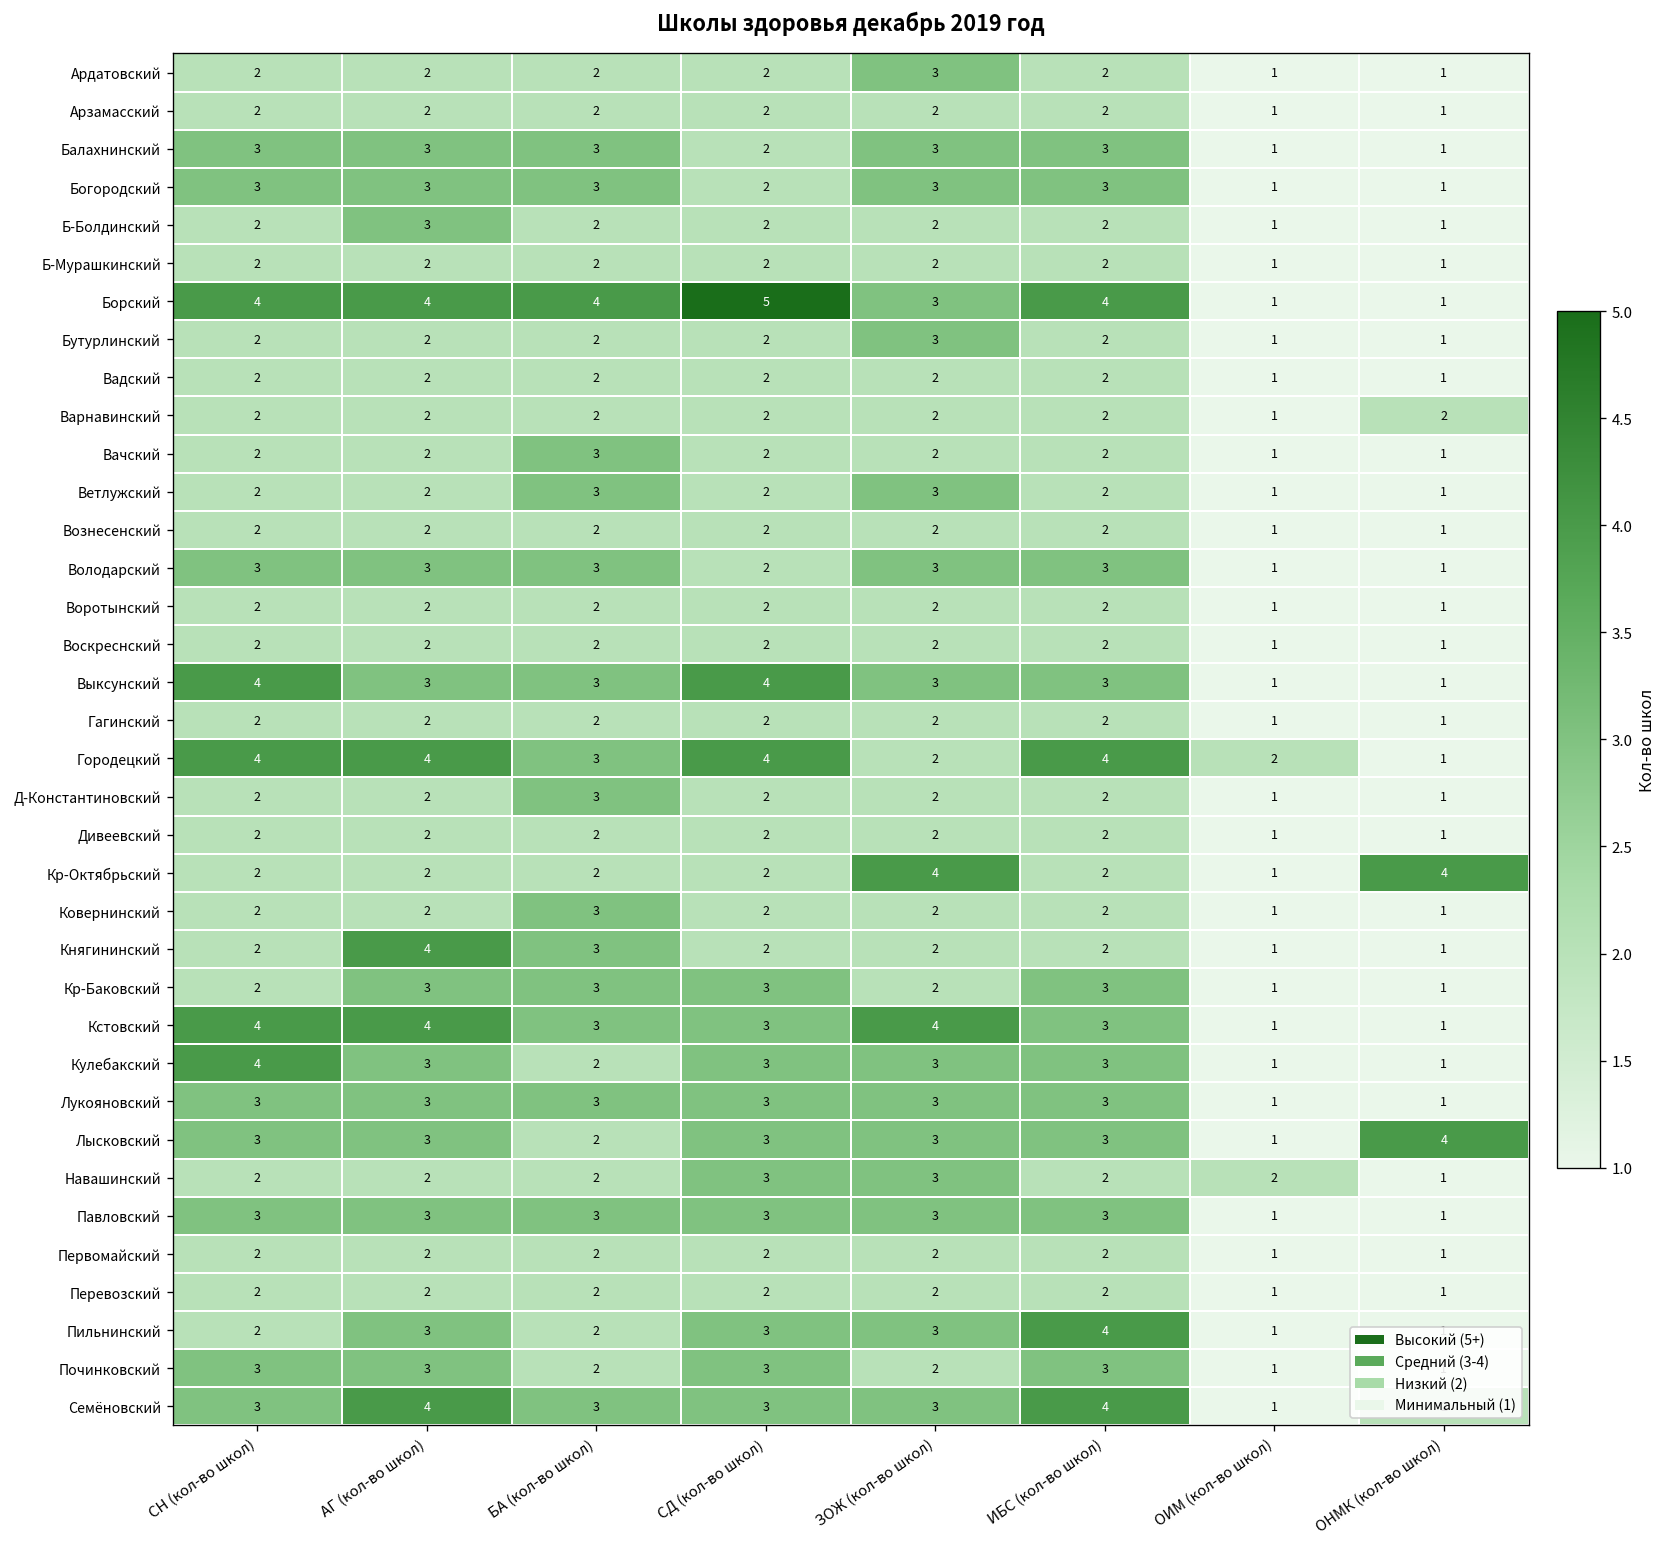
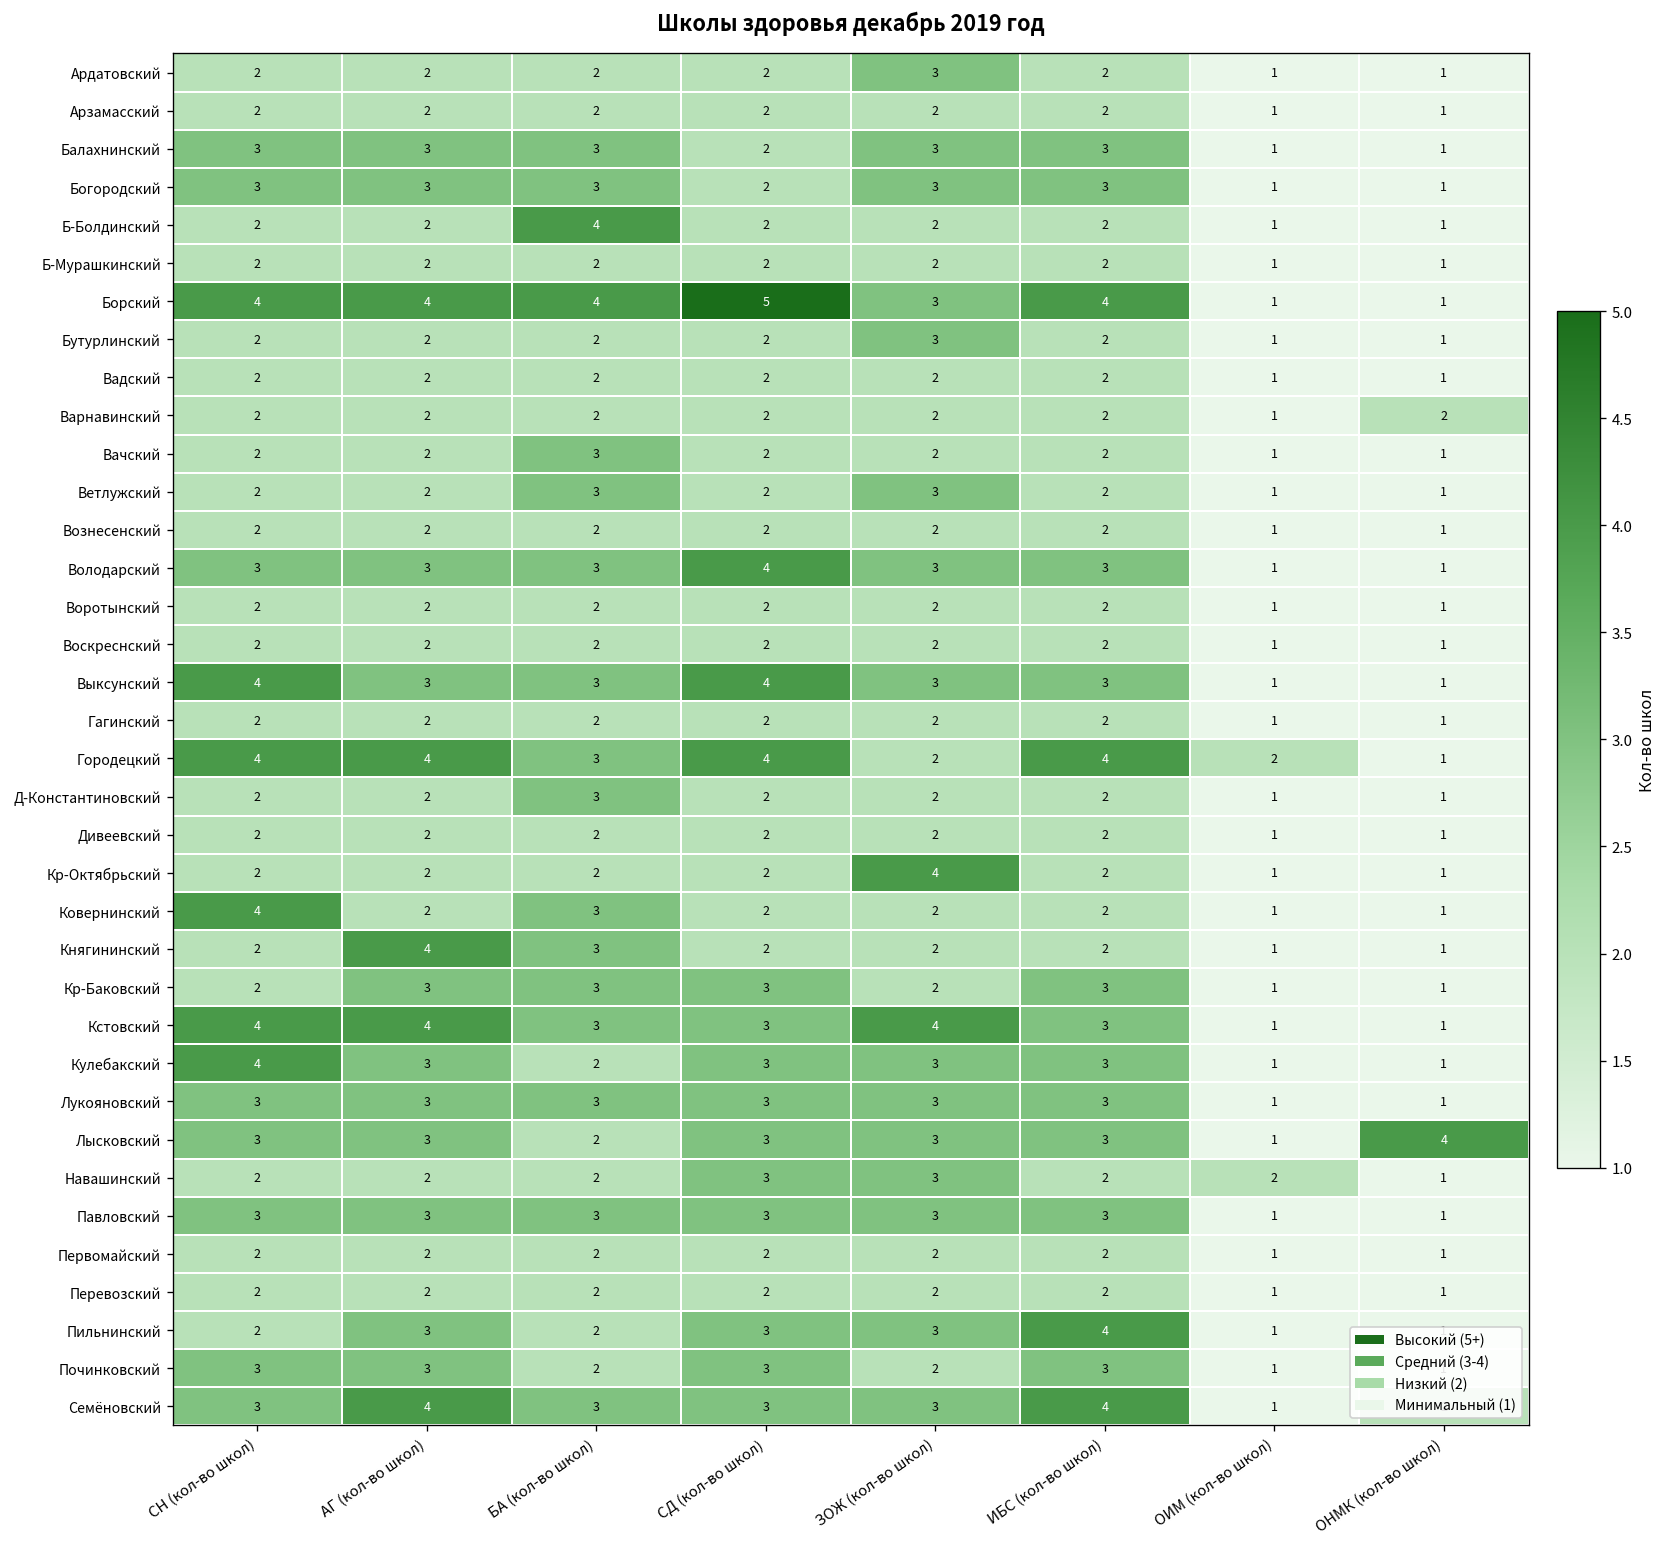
  {
    "Б-Болдинский": {
      "СН (кол-во школ)": 2,
-     "АГ (кол-во школ)": 3,
-     "БА (кол-во школ)": 2,
+     "АГ (кол-во школ)": 2,
+     "БА (кол-во школ)": 4,
      "СД (кол-во школ)": 2,
      "ЗОЖ (кол-во школ)": 2,
      "ИБС (кол-во школ)": 2,
      "ОИМ (кол-во школ)": 1,
      "ОНМК (кол-во школ)": 1
    },
    "Володарский": {
      "СН (кол-во школ)": 3,
      "АГ (кол-во школ)": 3,
      "БА (кол-во школ)": 3,
-     "СД (кол-во школ)": 2,
+     "СД (кол-во школ)": 4,
      "ЗОЖ (кол-во школ)": 3,
      "ИБС (кол-во школ)": 3,
      "ОИМ (кол-во школ)": 1,
      "ОНМК (кол-во школ)": 1
    },
    "Кр-Октябрьский": {
      "СН (кол-во школ)": 2,
      "АГ (кол-во школ)": 2,
      "БА (кол-во школ)": 2,
      "СД (кол-во школ)": 2,
      "ЗОЖ (кол-во школ)": 4,
      "ИБС (кол-во школ)": 2,
      "ОИМ (кол-во школ)": 1,
-     "ОНМК (кол-во школ)": 4
+     "ОНМК (кол-во школ)": 1
    },
    "Ковернинский": {
-     "СН (кол-во школ)": 2,
+     "СН (кол-во школ)": 4,
      "АГ (кол-во школ)": 2,
      "БА (кол-во школ)": 3,
      "СД (кол-во школ)": 2,
      "ЗОЖ (кол-во школ)": 2,
      "ИБС (кол-во школ)": 2,
      "ОИМ (кол-во школ)": 1,
      "ОНМК (кол-во школ)": 1
    }
  }
